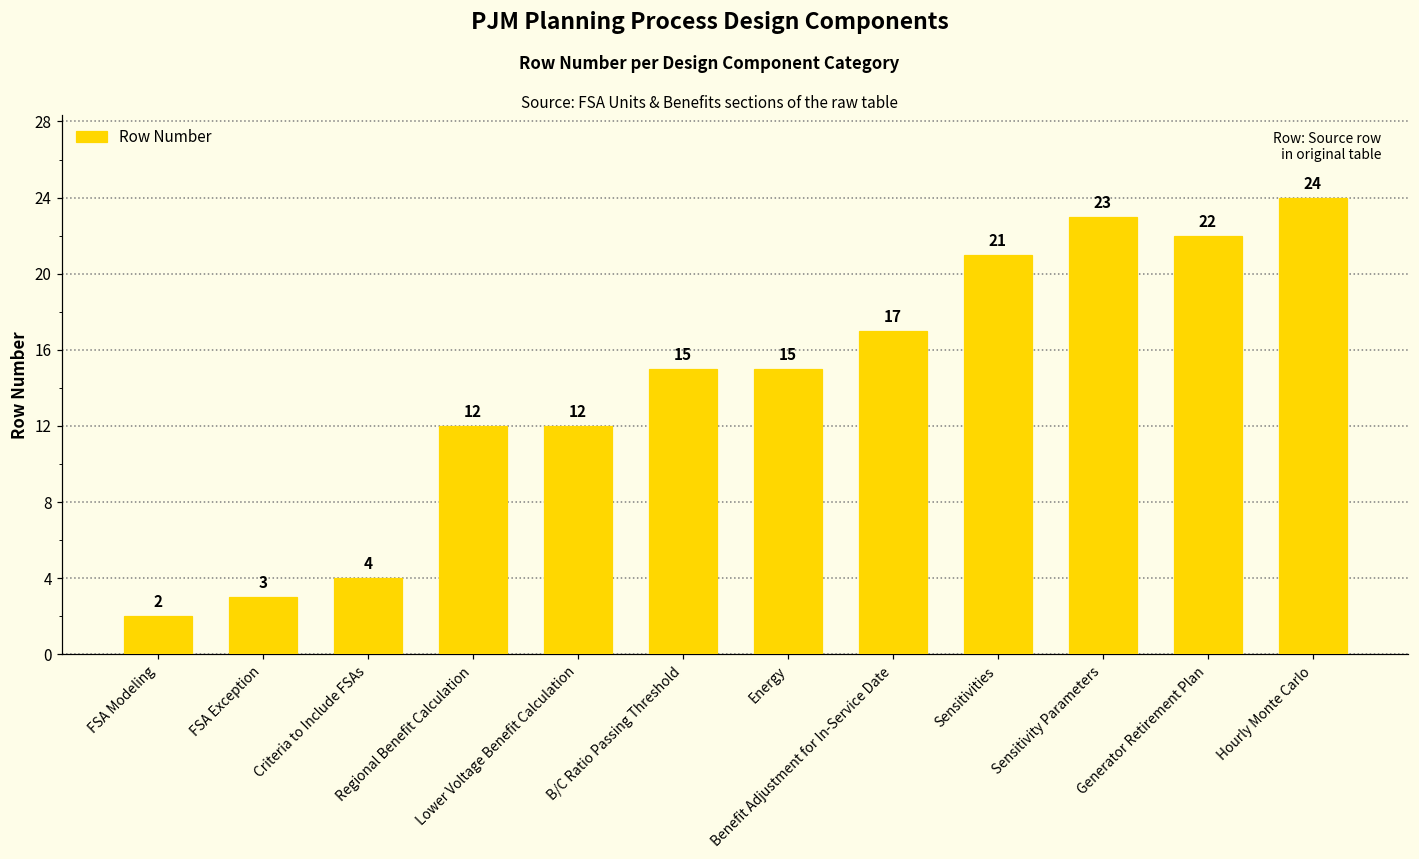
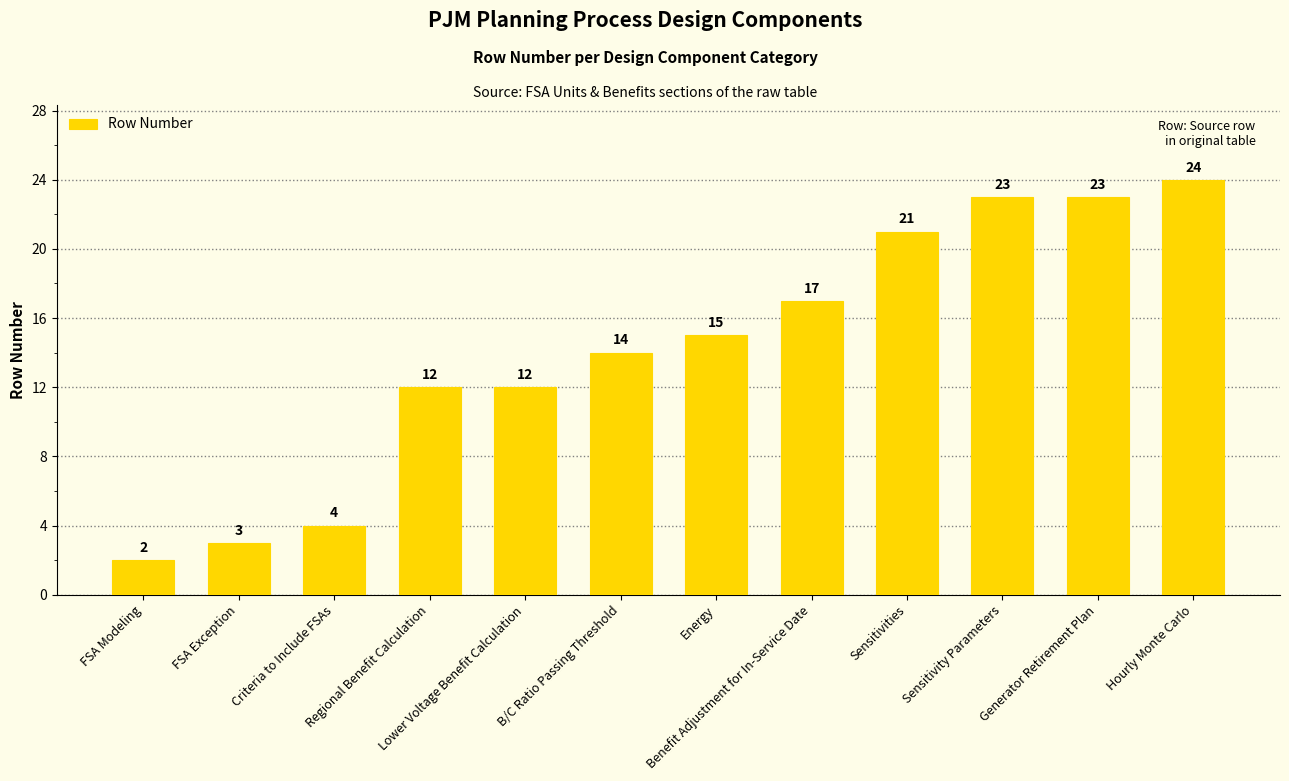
  {
    "FSA Modeling": 2,
    "FSA Exception": 3,
    "Criteria to Include FSAs": 4,
    "Regional Benefit Calculation": 12,
    "Lower Voltage Benefit Calculation": 12,
-   "B/C Ratio Passing Threshold": 15,
+   "B/C Ratio Passing Threshold": 14,
    "Energy": 15,
    "Benefit Adjustment for In-Service Date": 17,
    "Sensitivities": 21,
    "Sensitivity Parameters": 23,
-   "Generator Retirement Plan": 22,
+   "Generator Retirement Plan": 23,
    "Hourly Monte Carlo": 24
  }
